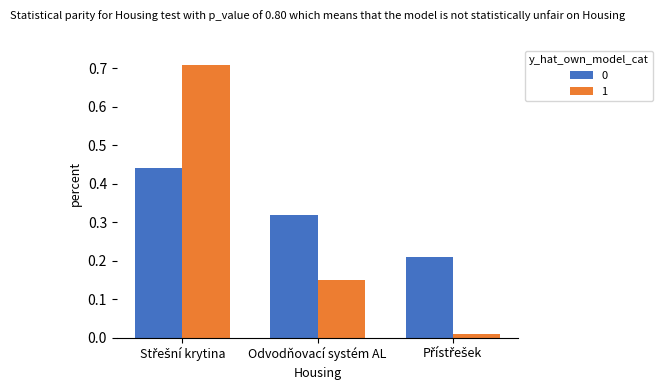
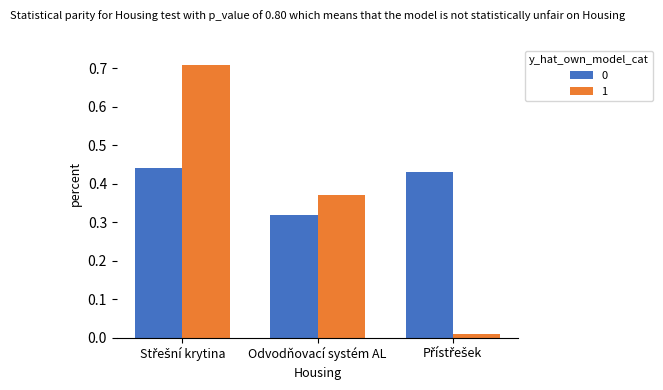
  {
    "0": {
      "Střešní krytina": 0.44,
      "Odvodňovací systém AL": 0.32,
-     "Přístřešek": 0.21
+     "Přístřešek": 0.43
    },
    "1": {
      "Střešní krytina": 0.71,
-     "Odvodňovací systém AL": 0.15,
+     "Odvodňovací systém AL": 0.37,
      "Přístřešek": 0.01
    }
  }
